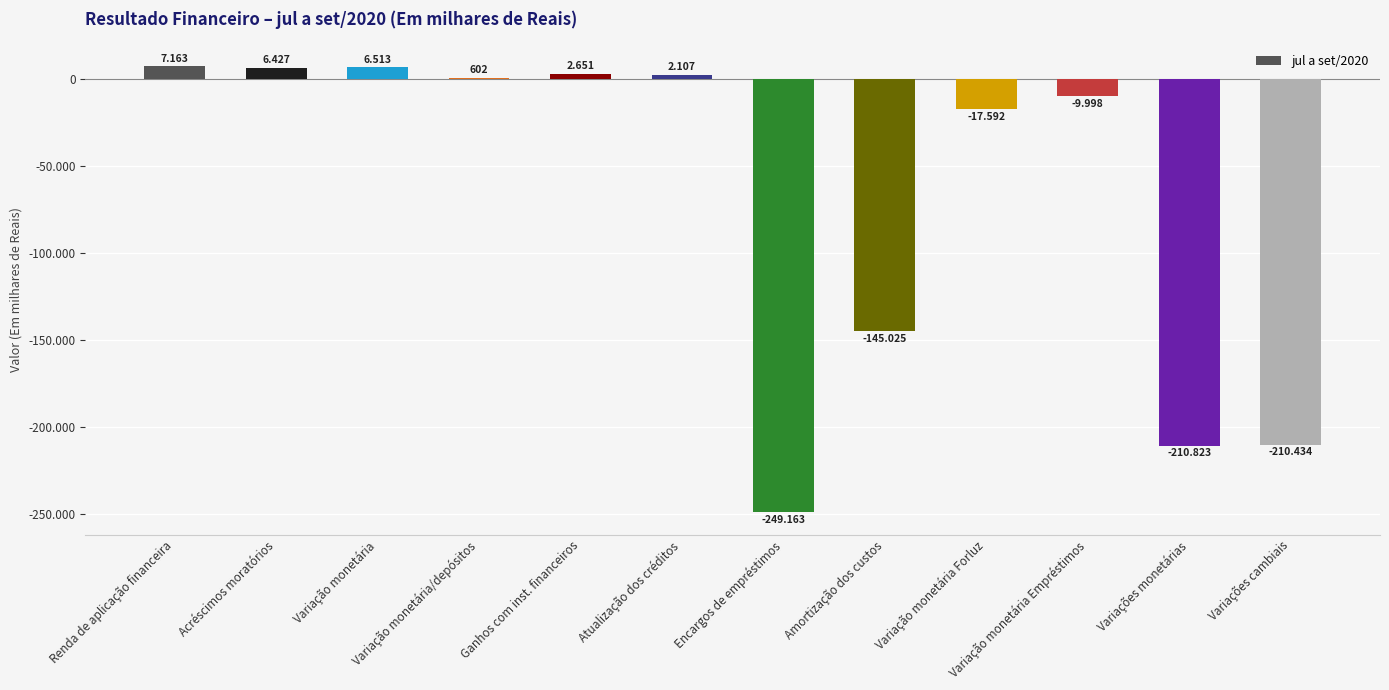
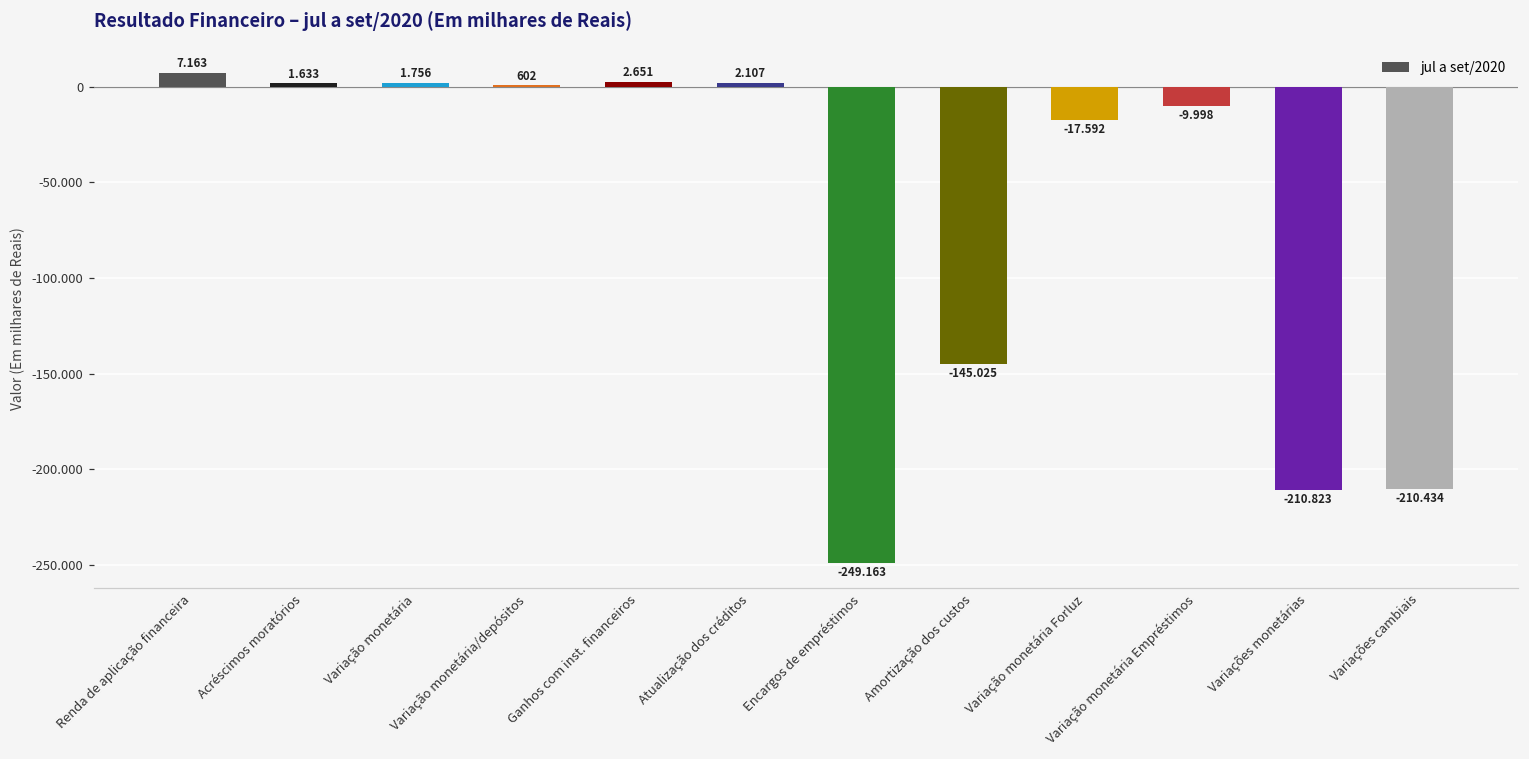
  {
-   "Acréscimos moratórios": 6.427,
-   "Variação monetária": 6.513,
+   "Acréscimos moratórios": 1.633,
+   "Variação monetária": 1.756,
    "Variação monetária/depósitos": 602
  }
